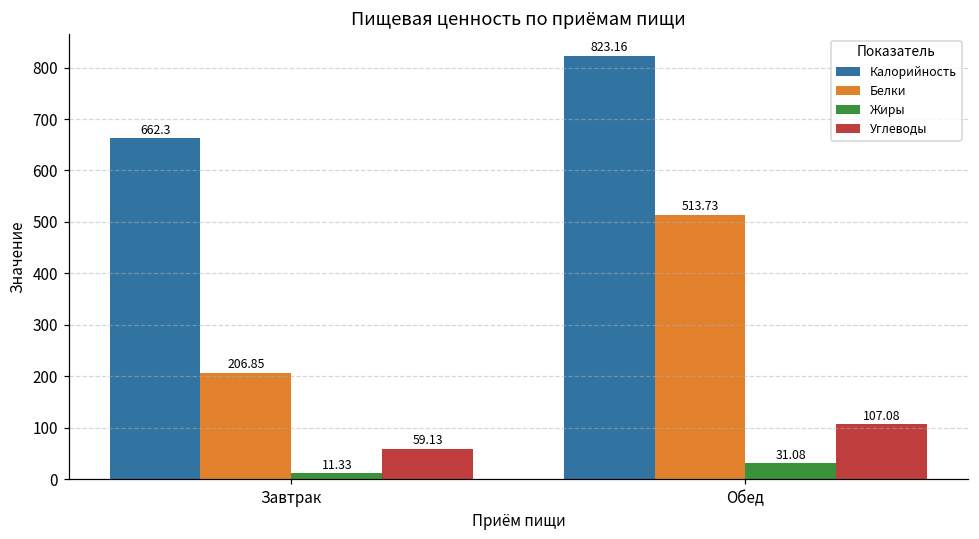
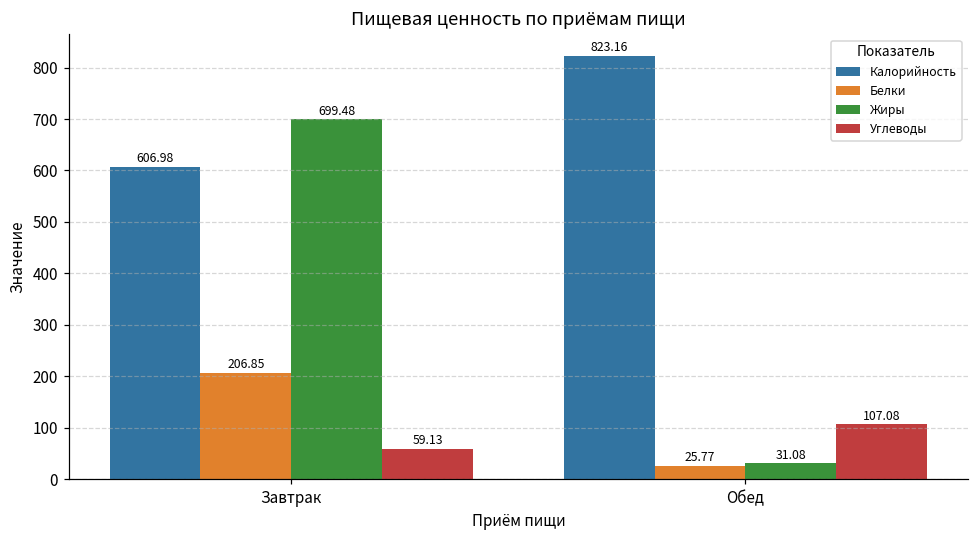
  {
    "Калорийность": {
-     "Завтрак": 662.3,
+     "Завтрак": 606.98,
      "Обед": 823.16
    },
    "Белки": {
      "Завтрак": 206.85,
-     "Обед": 513.73
+     "Обед": 25.77
    },
    "Жиры": {
-     "Завтрак": 11.33,
+     "Завтрак": 699.48,
      "Обед": 31.08
    },
    "Углеводы": {
      "Завтрак": 59.13,
      "Обед": 107.08
    }
  }
